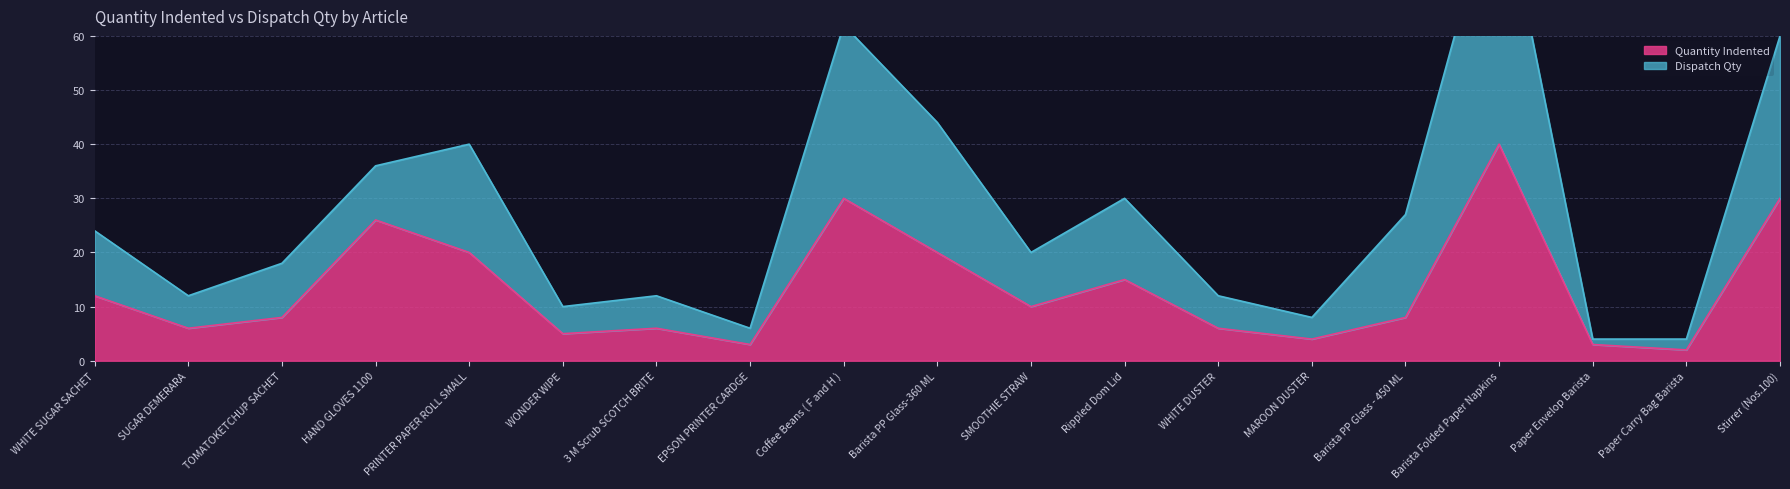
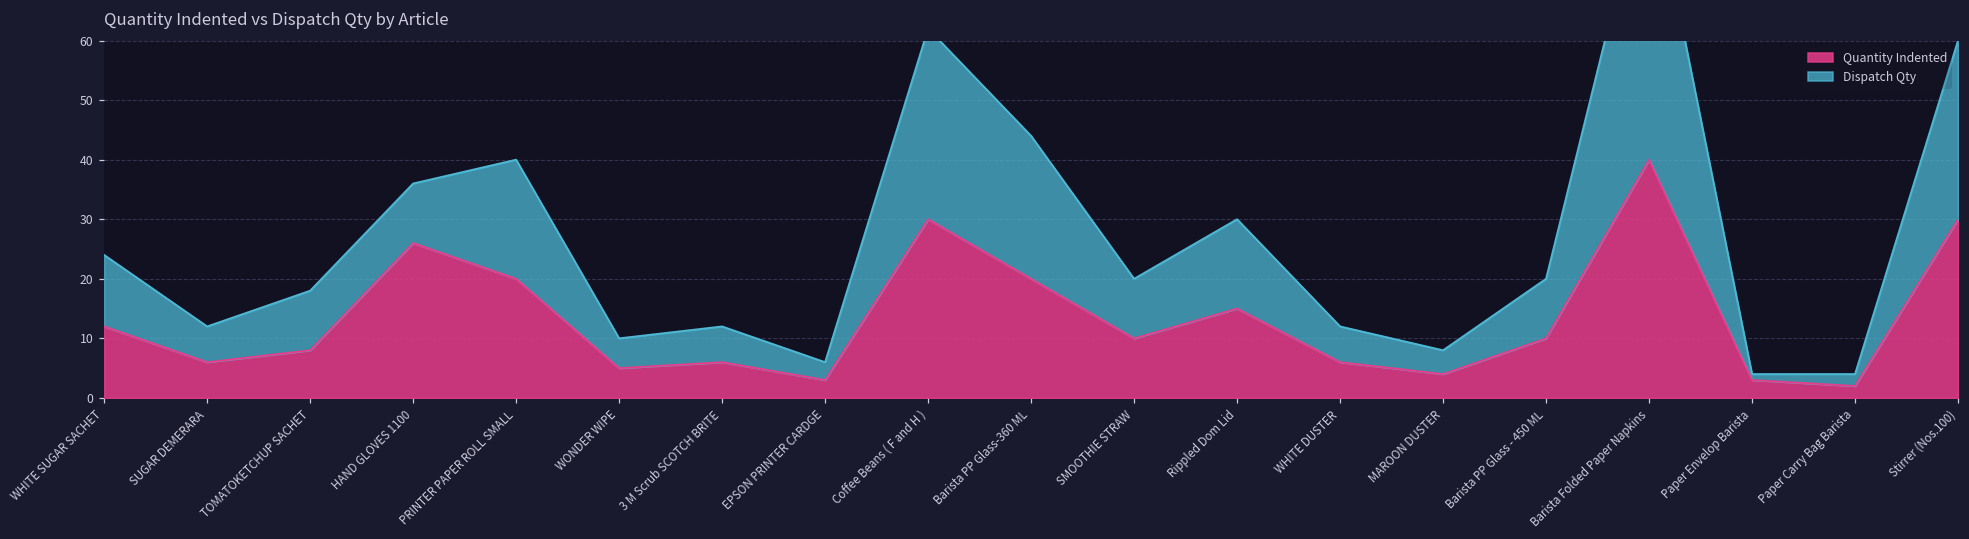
  {
    "Quantity Indented": {
      "WHITE SUGAR SACHET": 12,
      "SUGAR DEMERARA": 6,
      "TOMATOKETCHUP SACHET": 8,
      "HAND GLOVES 1100": 26,
      "PRINTER PAPER ROLL SMALL": 20,
      "WONDER WIPE": 5,
      "3 M Scrub SCOTCH BRITE": 6,
      "EPSON PRINTER CARDGE": 3,
      "Coffee Beans ( F and H )": 30,
      "Barista PP Glass-360 ML": 20,
      "SMOOTHIE STRAW": 10,
      "Rippled Dom Lid": 15,
      "WHITE DUSTER": 6,
      "MAROON DUSTER": 4,
-     "Barista PP Glass - 450 ML": 8,
+     "Barista PP Glass - 450 ML": 10,
      "Barista Folded Paper Napkins": 40,
      "Paper Envelop Barista": 3,
      "Paper Carry Bag Barista": 2,
      "Stirrer (Nos.100)": 30
    },
    "Dispatch Qty": {
      "WHITE SUGAR SACHET": 12,
      "SUGAR DEMERARA": 6,
      "TOMATOKETCHUP SACHET": 10,
      "HAND GLOVES 1100": 10,
      "PRINTER PAPER ROLL SMALL": 20,
      "WONDER WIPE": 5,
      "3 M Scrub SCOTCH BRITE": 6,
      "EPSON PRINTER CARDGE": 3,
      "Barista PP Glass-360 ML": 24,
      "SMOOTHIE STRAW": 10,
      "Rippled Dom Lid": 15,
      "WHITE DUSTER": 6,
      "MAROON DUSTER": 4,
-     "Barista PP Glass - 450 ML": 19,
+     "Barista PP Glass - 450 ML": 10,
      "Paper Envelop Barista": 1,
      "Paper Carry Bag Barista": 2,
      "Stirrer (Nos.100)": 30
    }
  }
